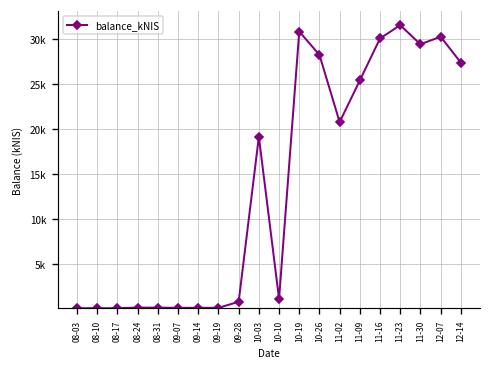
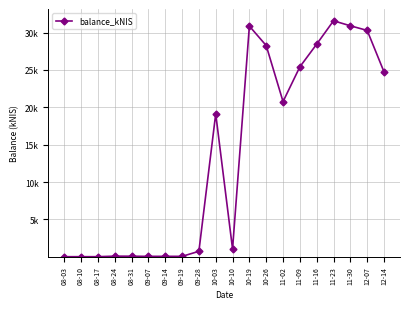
  {
    "08-03": 0,
    "08-10": 0,
    "08-17": 0,
    "08-24": 0,
    "08-31": 0,
    "09-07": 0,
    "09-14": 0,
    "09-19": 0,
    "09-28": 1000,
    "10-03": 19000,
    "10-10": 1000,
    "10-19": 31000,
    "10-26": 28000,
    "11-02": 21000,
    "11-09": 25000,
-   "11-16": 30000,
+   "11-16": 28000,
    "11-23": 32000,
-   "11-30": 29000,
+   "11-30": 31000,
    "12-07": 30000,
-   "12-14": 27000
+   "12-14": 25000
  }
